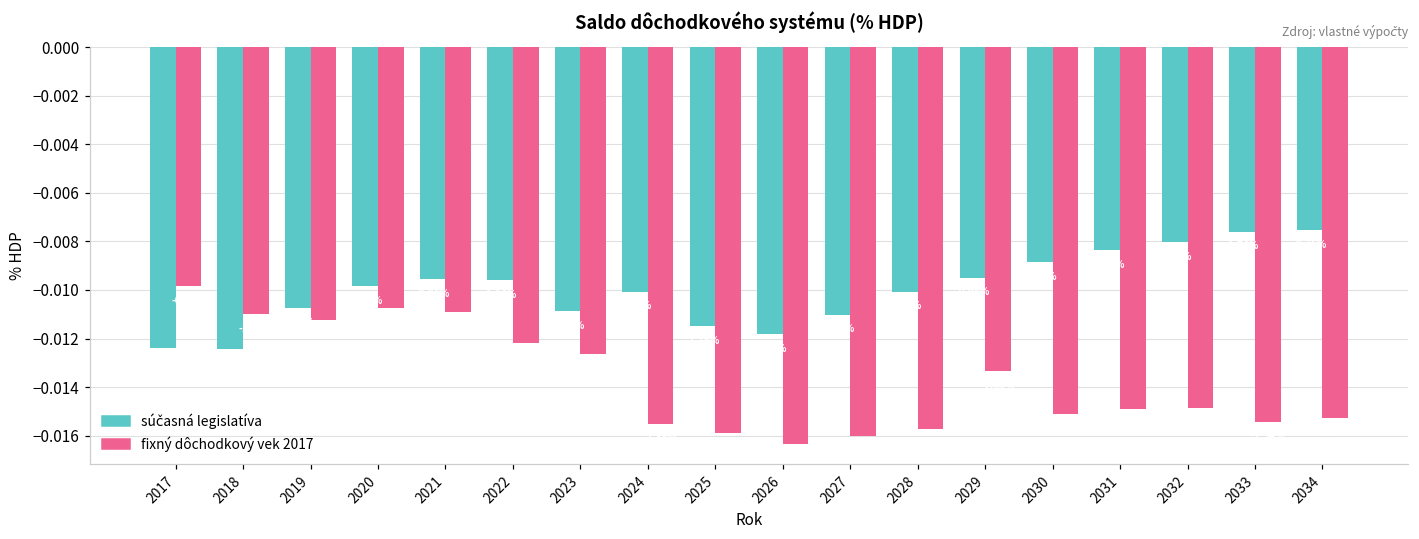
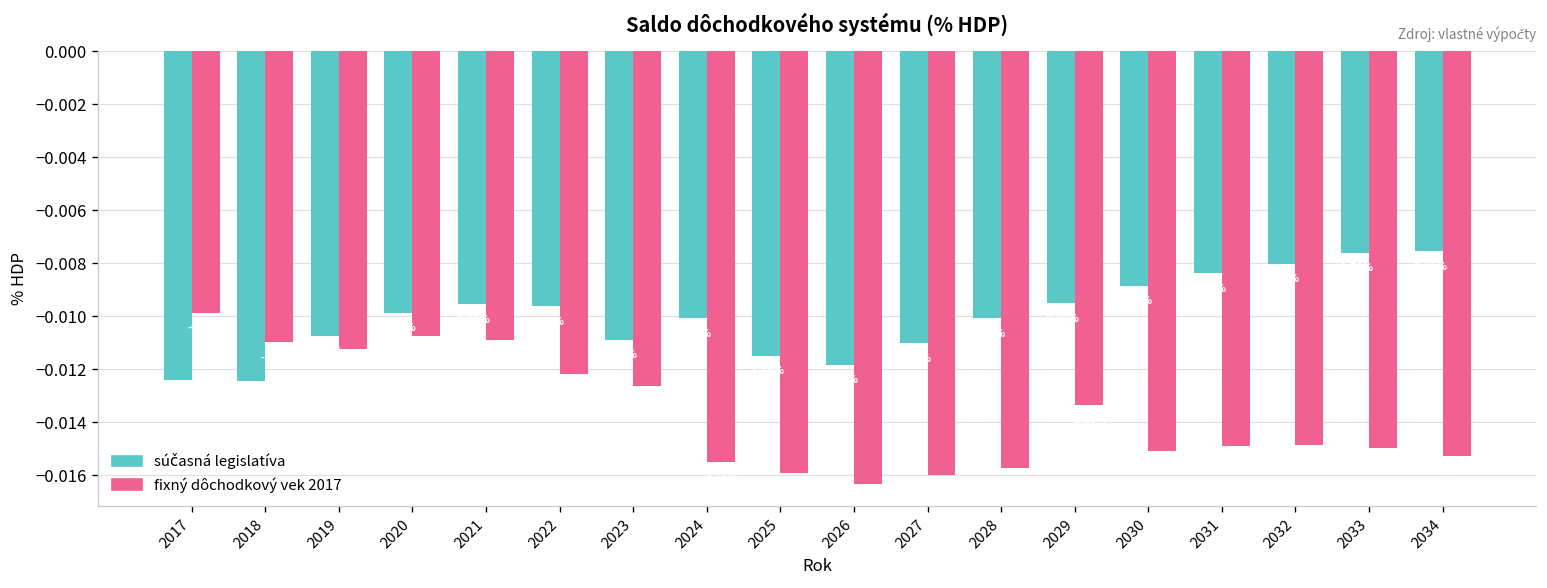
  {
    "súčasná legislatíva": {
      "2017": -0.0124,
      "2018": -0.0124,
      "2019": -0.0108,
      "2020": -0.0099,
      "2021": -0.0096,
      "2022": -0.0096,
      "2023": -0.0109,
      "2024": -0.0101,
      "2025": -0.0115,
      "2026": -0.0118,
      "2027": -0.0110,
      "2028": -0.0101,
      "2029": -0.0095,
      "2030": -0.0088,
      "2031": -0.0084,
      "2032": -0.0080,
      "2033": -0.0076,
      "2034": -0.0075
    },
    "fixný dôchodkový vek 2017": {
      "2017": -0.0099,
      "2018": -0.0110,
      "2019": -0.0112,
      "2020": -0.0107,
      "2021": -0.0109,
      "2022": -0.0122,
      "2023": -0.0126,
      "2024": -0.0155,
      "2025": -0.0159,
      "2026": -0.0163,
      "2027": -0.0160,
      "2028": -0.0157,
      "2029": -0.0133,
      "2030": -0.0151,
      "2031": -0.0149,
      "2032": -0.0148,
-     "2033": -0.0154,
+     "2033": -0.0150,
      "2034": -0.0153
    }
  }
